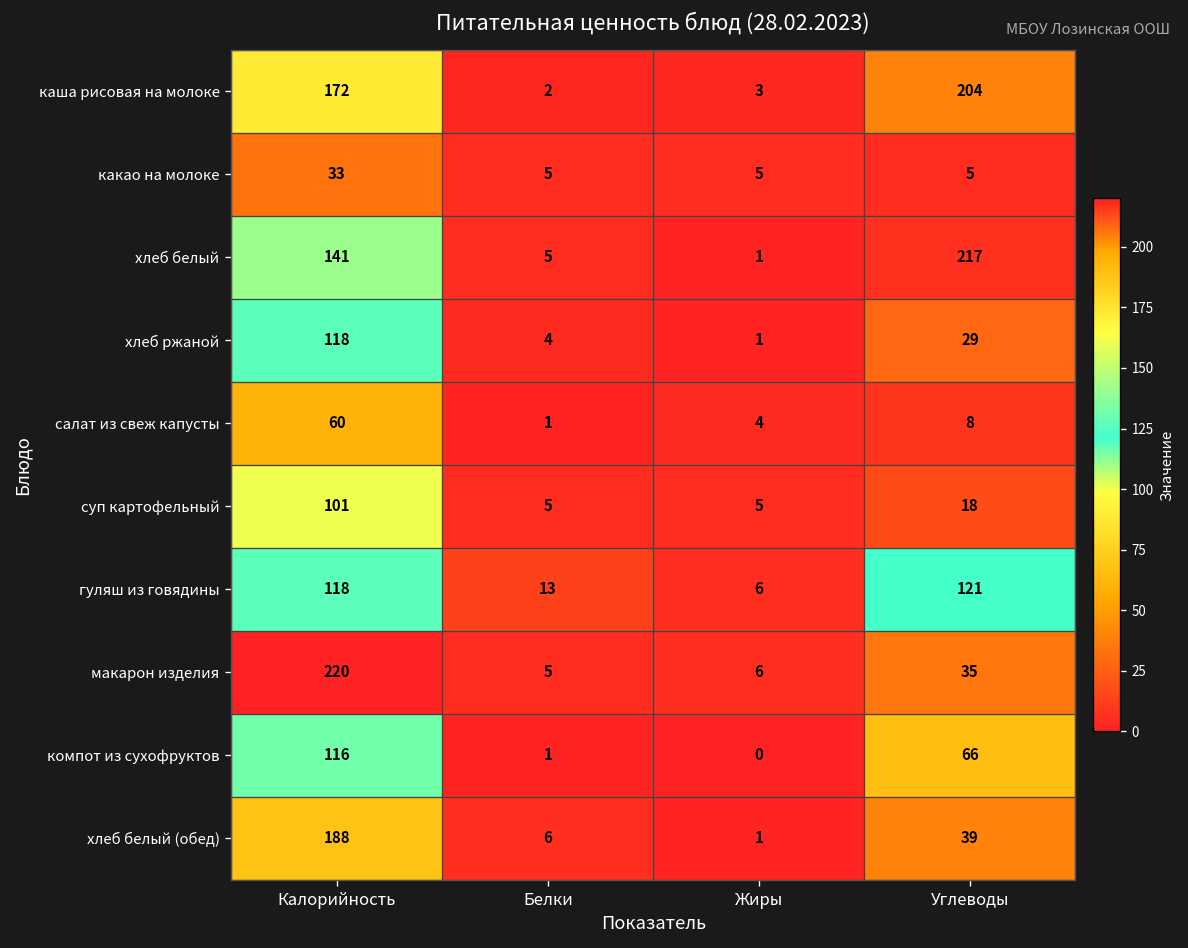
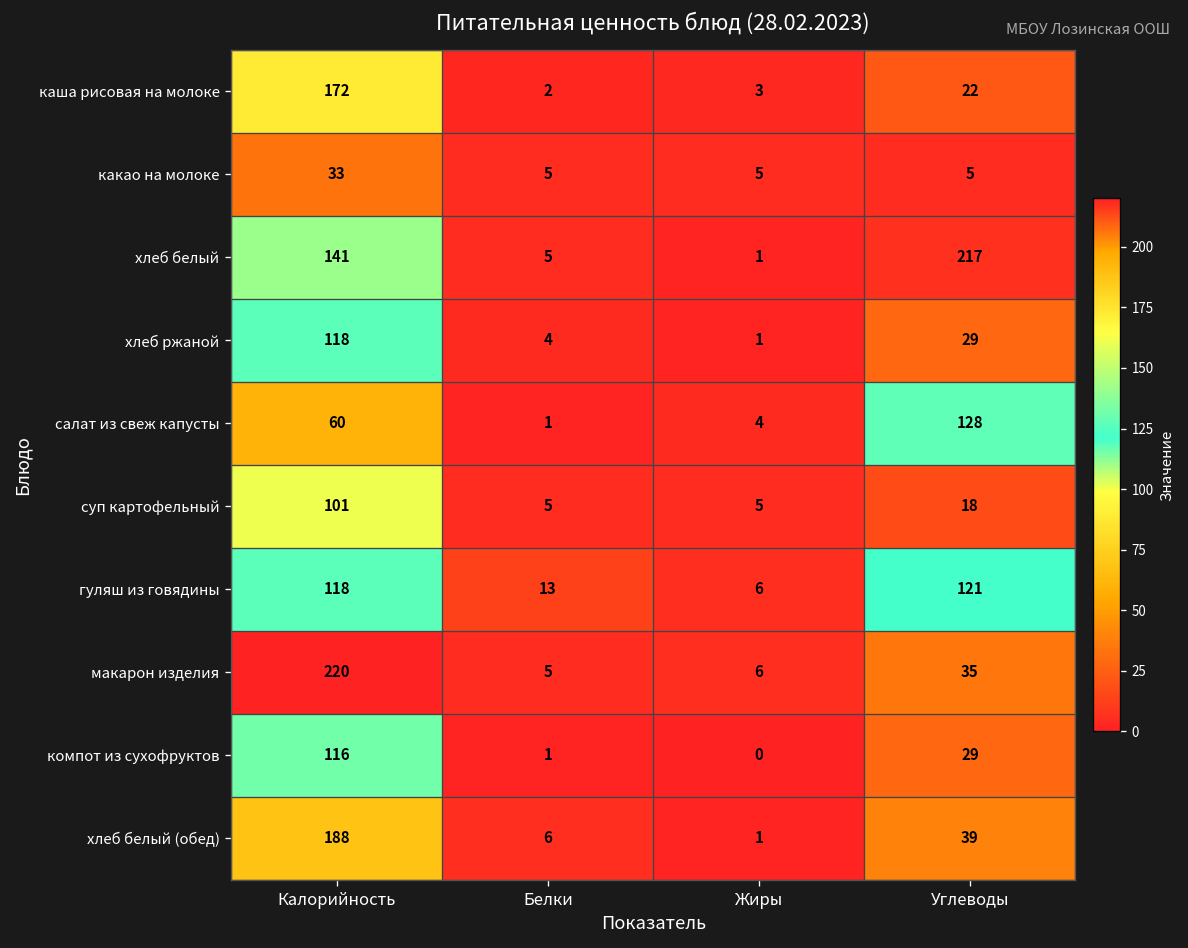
  {
    "каша рисовая на молоке": {
      "Калорийность": 172,
      "Белки": 2,
      "Жиры": 3,
-     "Углеводы": 204
+     "Углеводы": 22
    },
    "какао на молоке": {
      "Калорийность": 33,
      "Белки": 5,
      "Жиры": 5,
      "Углеводы": 5
    },
    "хлеб белый": {
      "Калорийность": 141,
      "Белки": 5,
      "Жиры": 1,
      "Углеводы": 217
    },
    "хлеб ржаной": {
      "Калорийность": 118,
      "Белки": 4,
      "Жиры": 1,
      "Углеводы": 29
    },
    "салат из свеж капусты": {
      "Калорийность": 60,
      "Белки": 1,
      "Жиры": 4,
-     "Углеводы": 8
+     "Углеводы": 128
    },
    "суп картофельный": {
      "Калорийность": 101,
      "Белки": 5,
      "Жиры": 5,
      "Углеводы": 18
    },
    "гуляш из говядины": {
      "Калорийность": 118,
      "Белки": 13,
      "Жиры": 6,
      "Углеводы": 121
    },
    "макарон изделия": {
      "Калорийность": 220,
      "Белки": 5,
      "Жиры": 6,
      "Углеводы": 35
    },
    "компот из сухофруктов": {
      "Калорийность": 116,
      "Белки": 1,
      "Жиры": 0,
-     "Углеводы": 66
+     "Углеводы": 29
    },
    "хлеб белый (обед)": {
      "Калорийность": 188,
      "Белки": 6,
      "Жиры": 1,
      "Углеводы": 39
    }
  }
